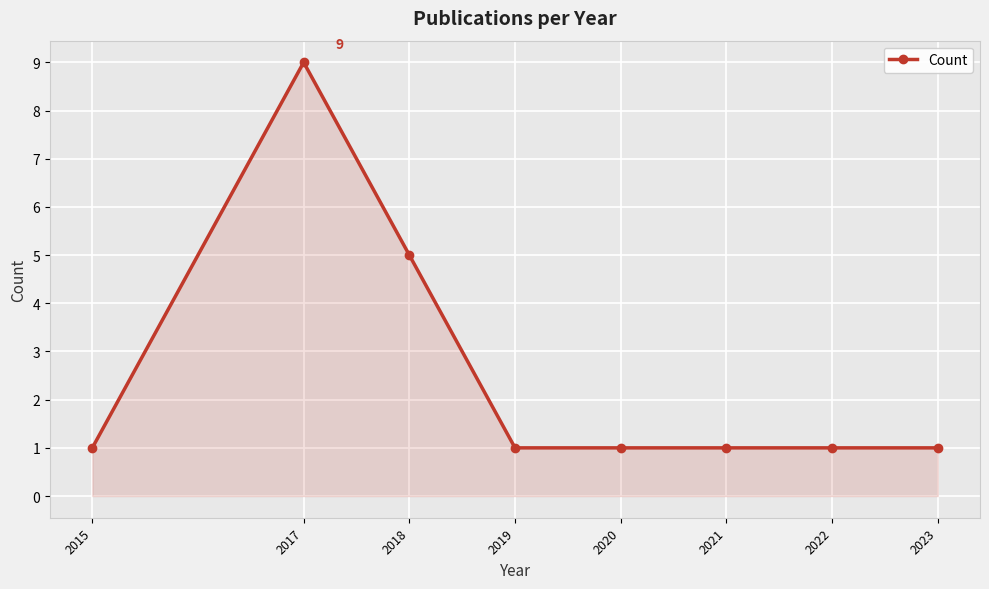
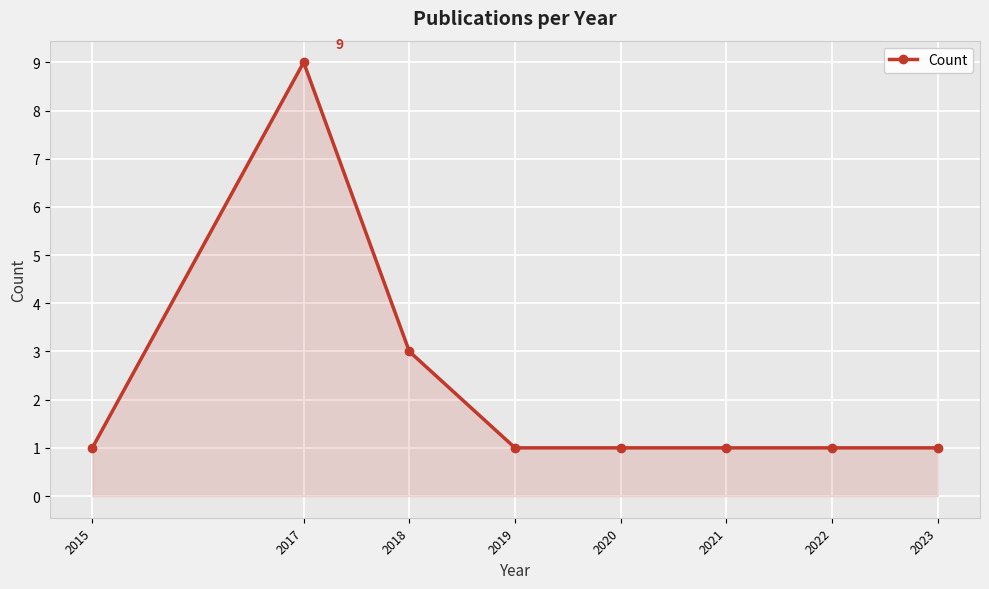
  {
    "2015": 1,
    "2017": 9,
-   "2018": 5,
+   "2018": 3,
    "2019": 1,
    "2020": 1,
    "2021": 1,
    "2022": 1,
    "2023": 1
  }
